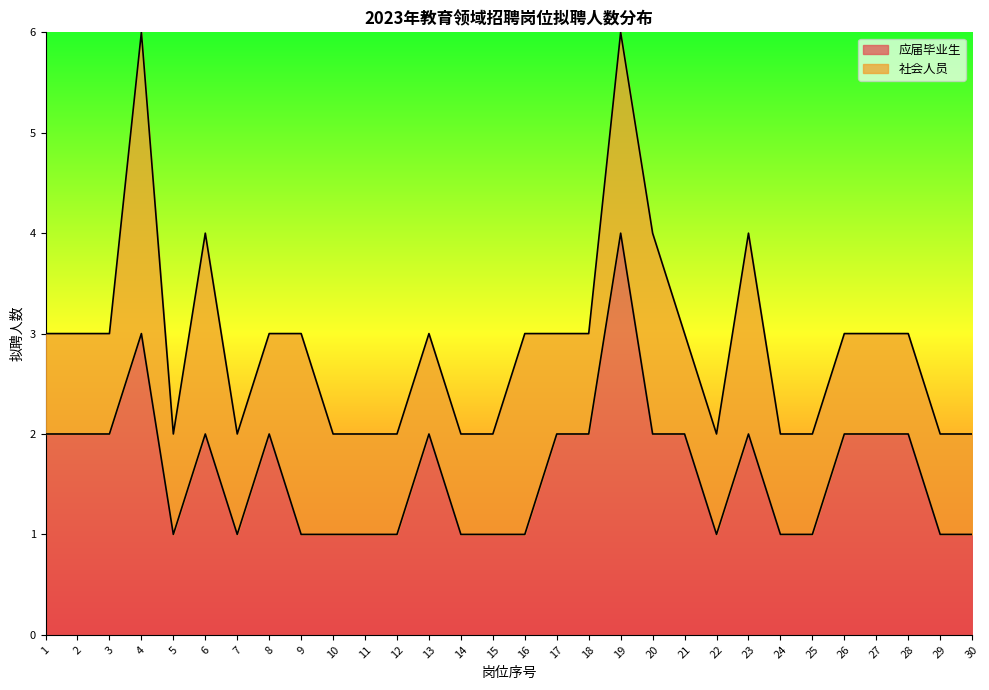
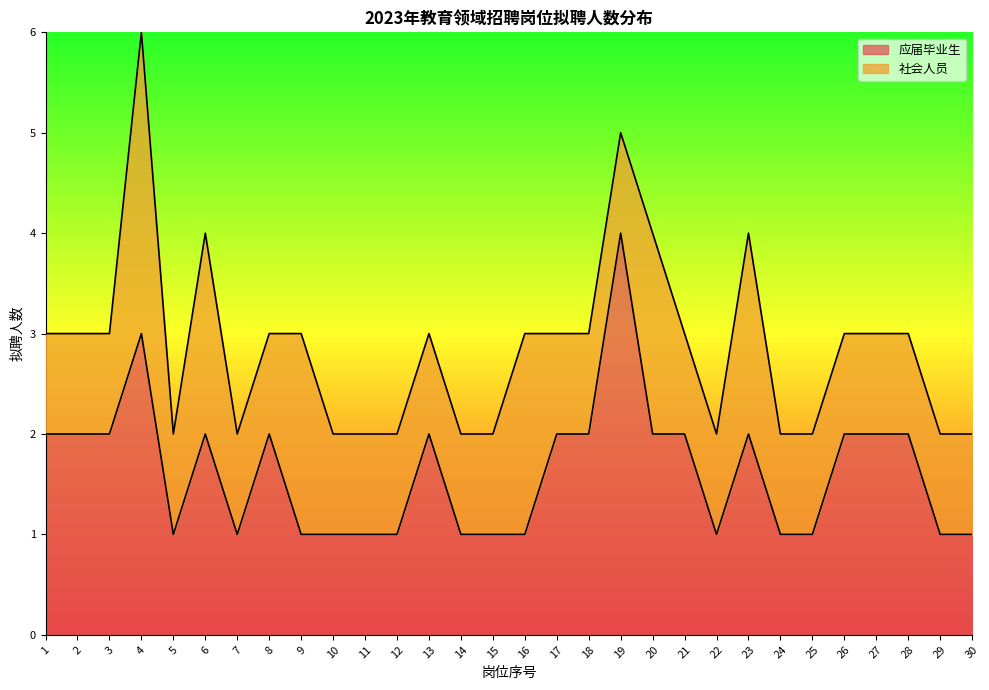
  {
    "应届毕业生": {
      "1": 2,
      "2": 2,
      "3": 2,
      "4": 3,
      "5": 1,
      "6": 2,
      "7": 1,
      "8": 2,
      "9": 1,
      "10": 1,
      "11": 1,
      "12": 1,
      "13": 2,
      "14": 1,
      "15": 1,
      "16": 1,
      "17": 2,
      "18": 2,
      "19": 4,
      "20": 2,
      "21": 2,
      "22": 1,
      "23": 2,
      "24": 1,
      "25": 1,
      "26": 2,
      "27": 2,
      "28": 2,
      "29": 1,
      "30": 1
    },
    "社会人员": {
      "1": 1,
      "2": 1,
      "3": 1,
      "4": 3,
      "5": 1,
      "6": 2,
      "7": 1,
      "8": 1,
      "9": 2,
      "10": 1,
      "11": 1,
      "12": 1,
      "13": 1,
      "14": 1,
      "15": 1,
      "16": 2,
      "17": 1,
      "18": 1,
-     "19": 2,
+     "19": 1,
      "20": 2,
      "21": 1,
      "22": 1,
      "23": 2,
      "24": 1,
      "25": 1,
      "26": 1,
      "27": 1,
      "28": 1,
      "29": 1,
      "30": 1
    }
  }
